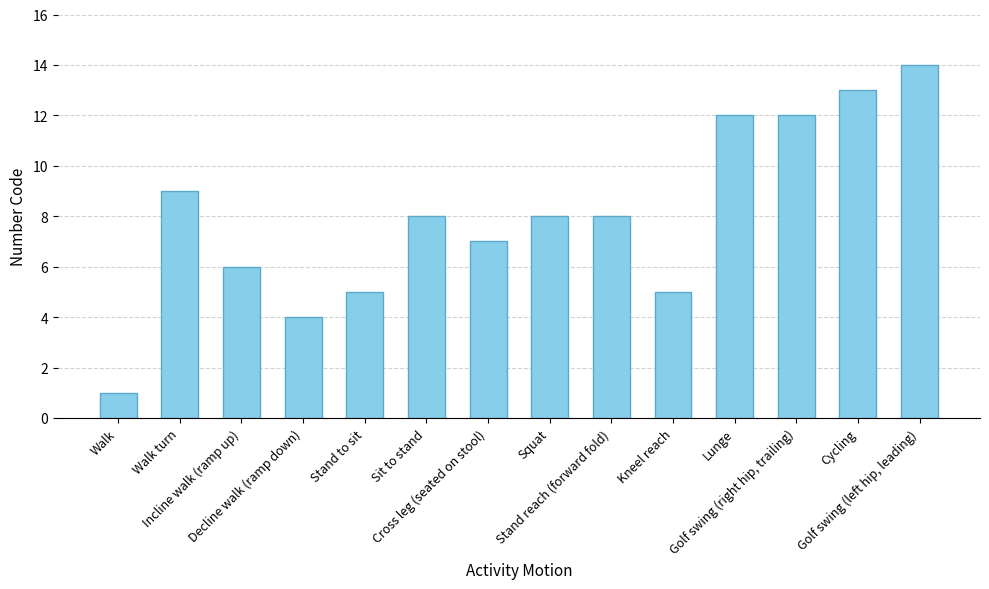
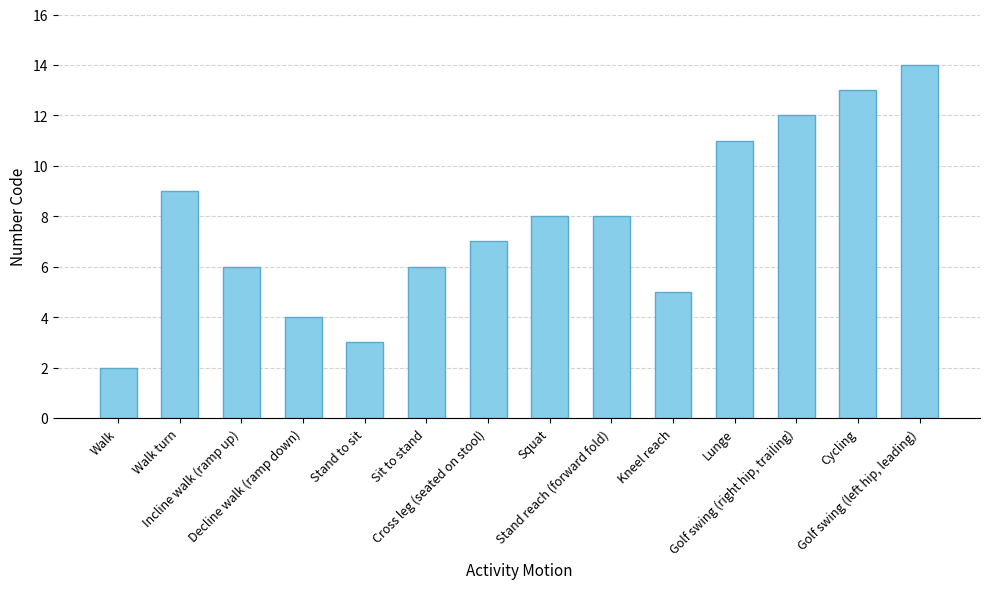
  {
-   "Walk": 1,
+   "Walk": 2,
    "Walk turn": 9,
    "Incline walk (ramp up)": 6,
    "Decline walk (ramp down)": 4,
-   "Stand to sit": 5,
-   "Sit to stand": 8,
+   "Stand to sit": 3,
+   "Sit to stand": 6,
    "Cross leg (seated on stool)": 7,
    "Squat": 8,
    "Stand reach (forward fold)": 8,
    "Kneel reach": 5,
-   "Lunge": 12,
+   "Lunge": 11,
    "Golf swing (right hip, trailing)": 12,
    "Cycling": 13,
    "Golf swing (left hip, leading)": 14
  }
